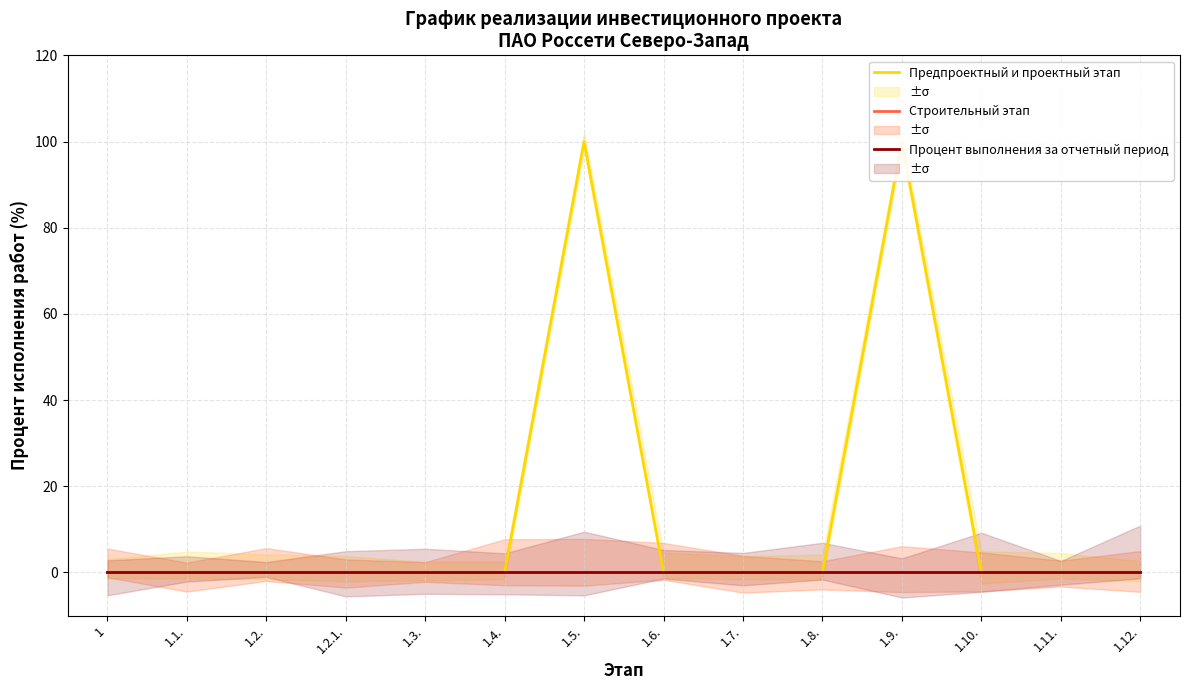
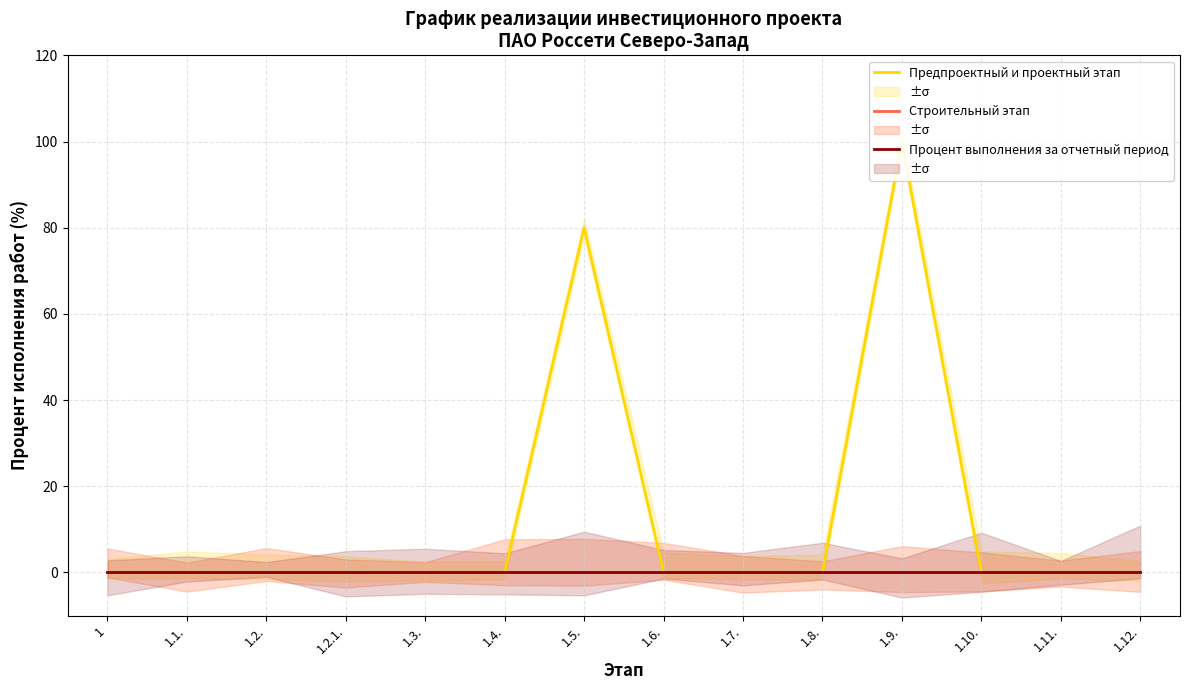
  {
    "Предпроектный и проектный этап": {
-     "1.5.": 100
+     "1.5.": 80
    },
    "Процент выполнения за отчетный период": {
      "1.5.": 0,
      "1.9.": 0
    }
  }
